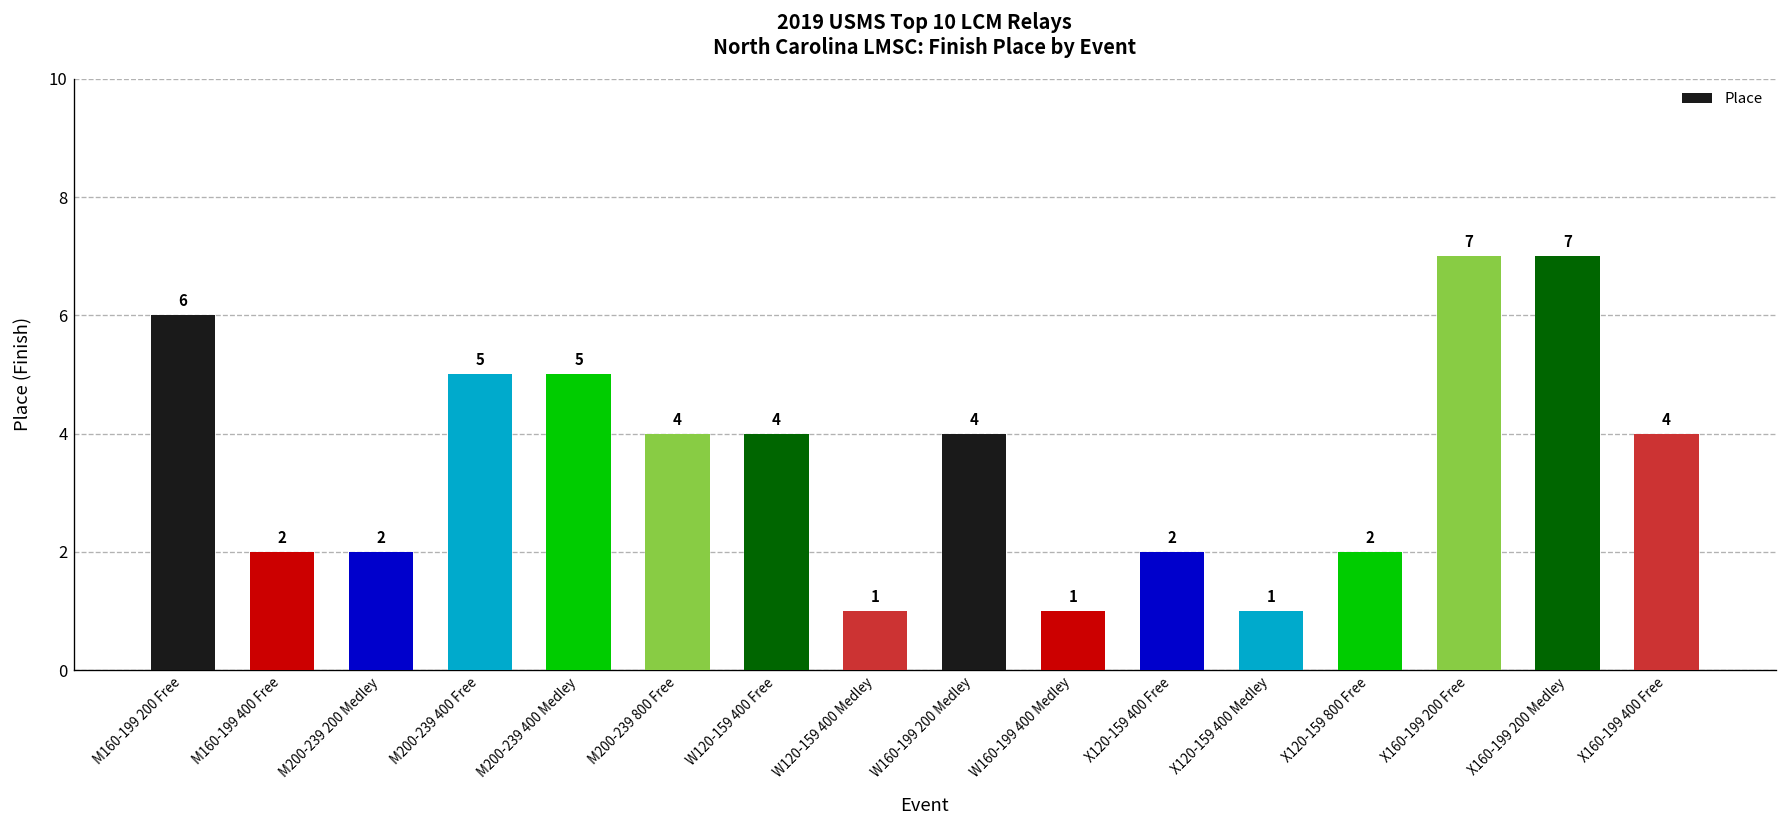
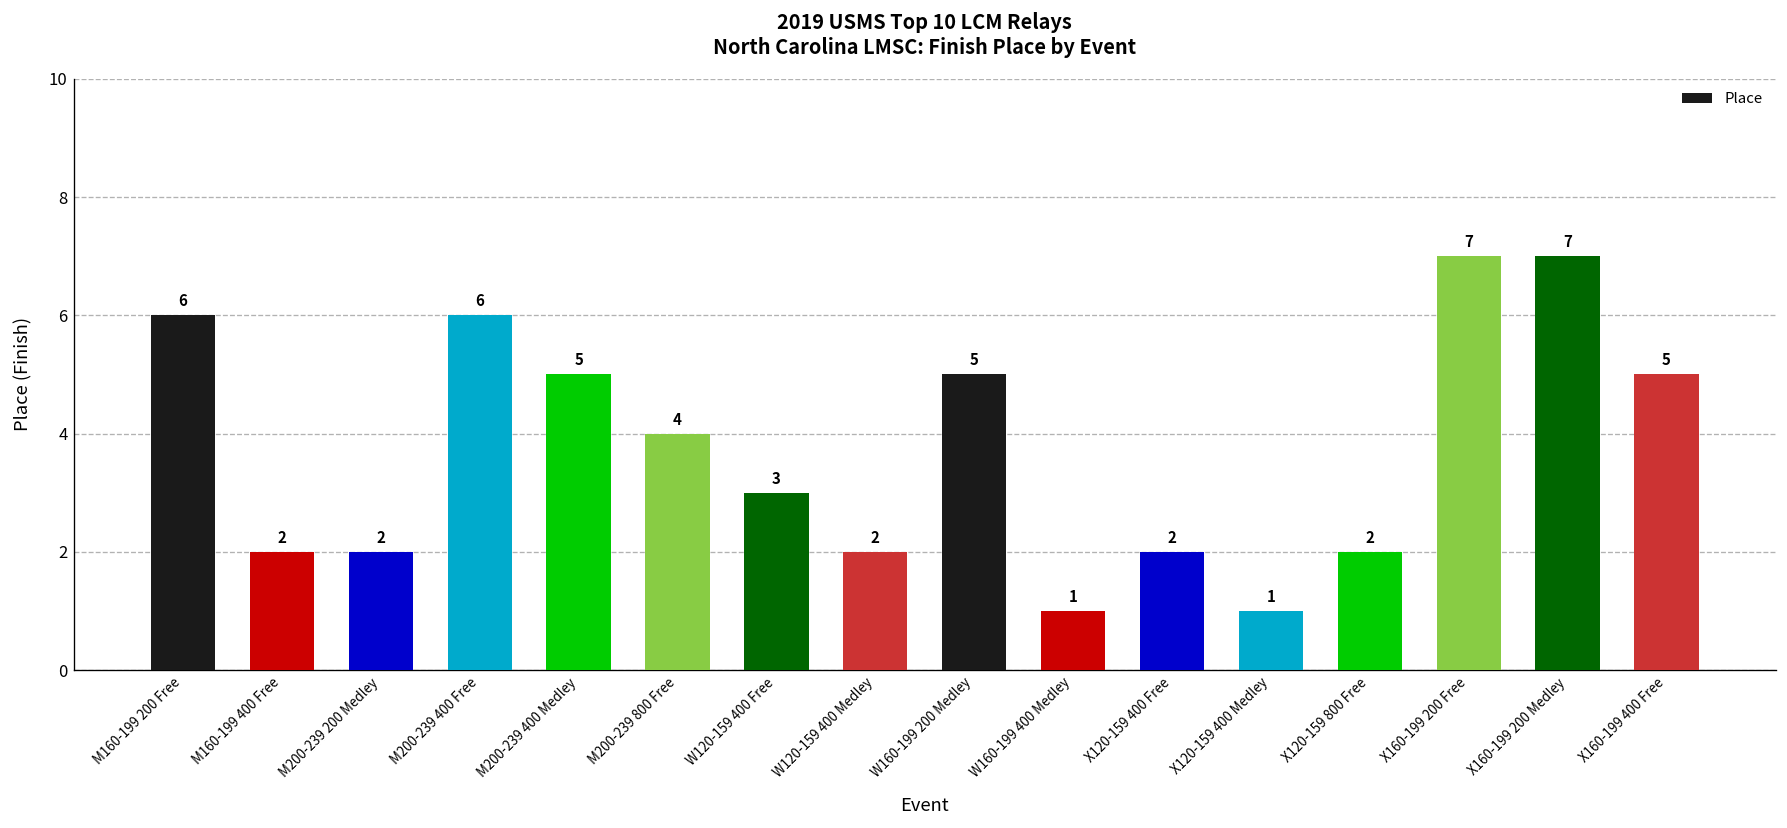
  {
    "M160-199 200 Free": 6,
    "M160-199 400 Free": 2,
    "M200-239 200 Medley": 2,
-   "M200-239 400 Free": 5,
+   "M200-239 400 Free": 6,
    "M200-239 400 Medley": 5,
    "M200-239 800 Free": 4,
-   "W120-159 400 Free": 4,
-   "W120-159 400 Medley": 1,
-   "W160-199 200 Medley": 4,
+   "W120-159 400 Free": 3,
+   "W120-159 400 Medley": 2,
+   "W160-199 200 Medley": 5,
    "W160-199 400 Medley": 1,
    "X120-159 400 Free": 2,
    "X120-159 400 Medley": 1,
    "X120-159 800 Free": 2,
    "X160-199 200 Free": 7,
    "X160-199 200 Medley": 7,
-   "X160-199 400 Free": 4
+   "X160-199 400 Free": 5
  }
